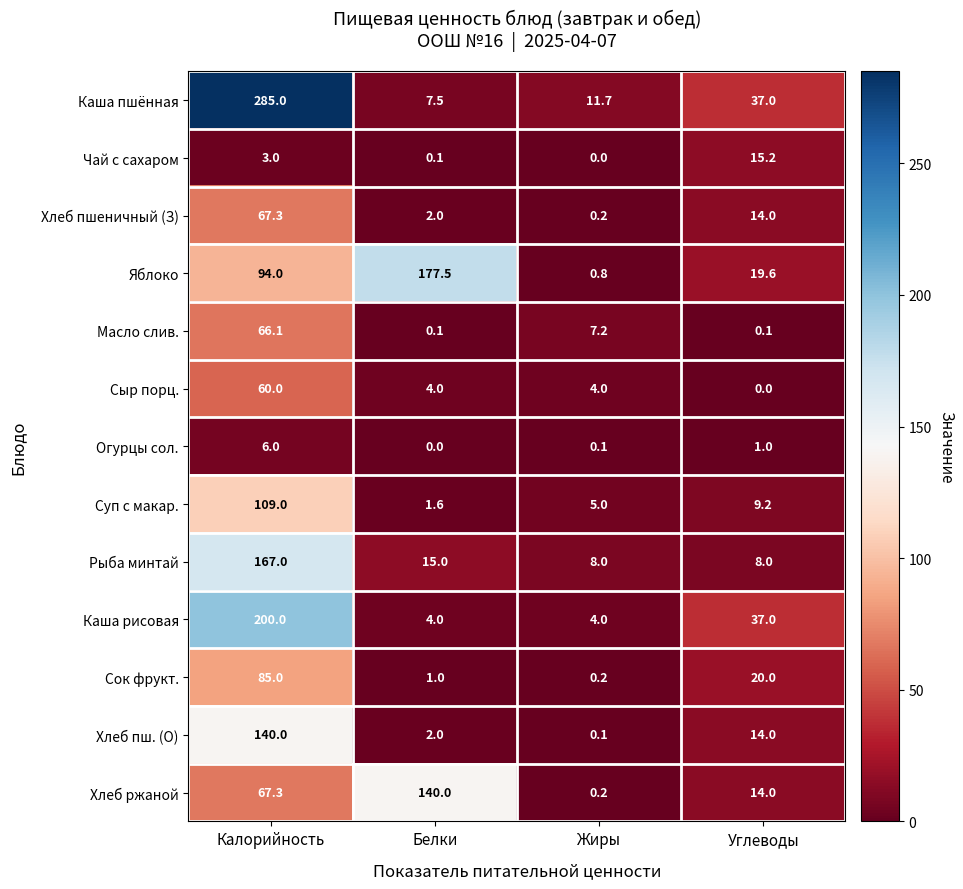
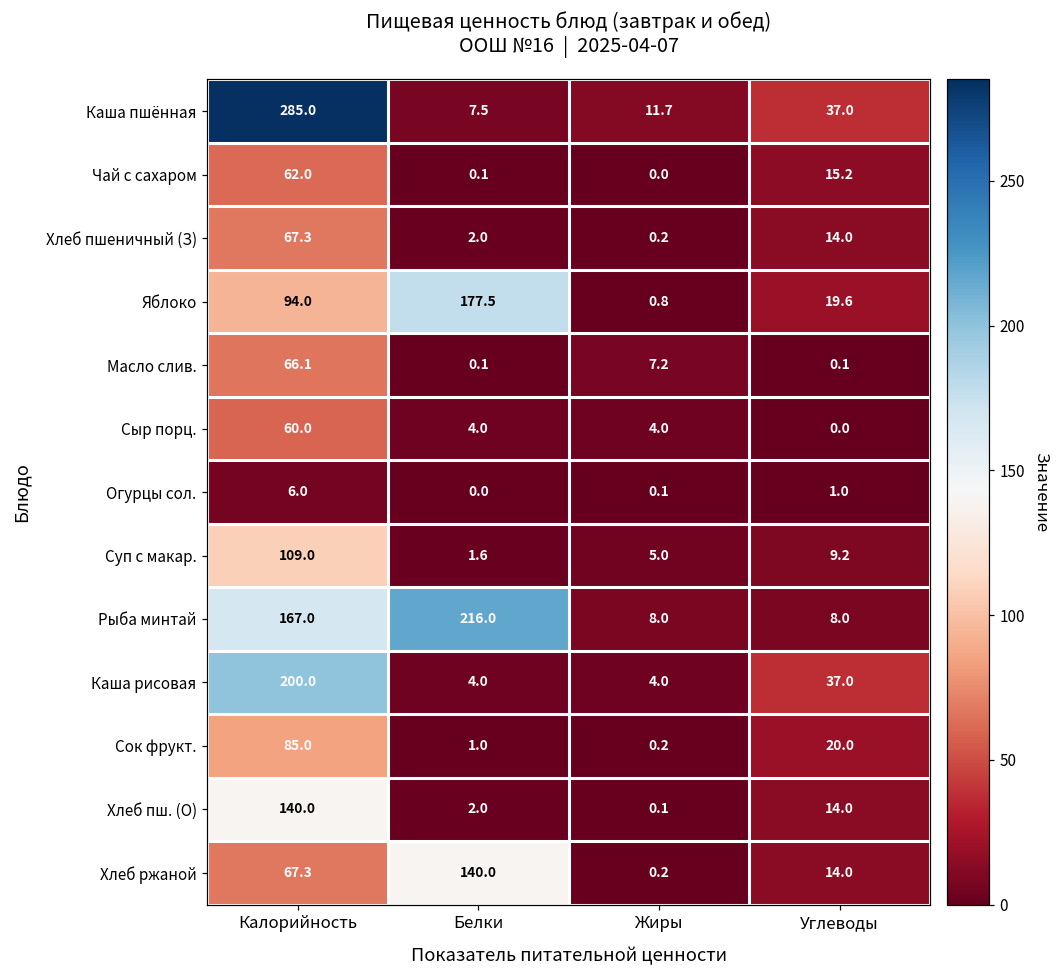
  {
    "Каша пшённая": {
      "Калорийность": 285.0,
      "Белки": 7.5,
      "Жиры": 11.7,
      "Углеводы": 37.0
    },
    "Чай с сахаром": {
-     "Калорийность": 3.0,
+     "Калорийность": 62.0,
      "Белки": 0.1,
      "Жиры": 0.0,
      "Углеводы": 15.2
    },
    "Хлеб пшеничный (З)": {
      "Калорийность": 67.3,
      "Белки": 2.0,
      "Жиры": 0.2,
      "Углеводы": 14.0
    },
    "Яблоко": {
      "Калорийность": 94.0,
      "Белки": 177.5,
      "Жиры": 0.8,
      "Углеводы": 19.6
    },
    "Масло слив.": {
      "Калорийность": 66.1,
      "Белки": 0.1,
      "Жиры": 7.2,
      "Углеводы": 0.1
    },
    "Сыр порц.": {
      "Калорийность": 60.0,
      "Белки": 4.0,
      "Жиры": 4.0,
      "Углеводы": 0.0
    },
    "Огурцы сол.": {
      "Калорийность": 6.0,
      "Белки": 0.0,
      "Жиры": 0.1,
      "Углеводы": 1.0
    },
    "Суп с макар.": {
      "Калорийность": 109.0,
      "Белки": 1.6,
      "Жиры": 5.0,
      "Углеводы": 9.2
    },
    "Рыба минтай": {
      "Калорийность": 167.0,
-     "Белки": 15.0,
+     "Белки": 216.0,
      "Жиры": 8.0,
      "Углеводы": 8.0
    },
    "Каша рисовая": {
      "Калорийность": 200.0,
      "Белки": 4.0,
      "Жиры": 4.0,
      "Углеводы": 37.0
    },
    "Сок фрукт.": {
      "Калорийность": 85.0,
      "Белки": 1.0,
      "Жиры": 0.2,
      "Углеводы": 20.0
    },
    "Хлеб пш. (О)": {
      "Калорийность": 140.0,
      "Белки": 2.0,
      "Жиры": 0.1,
      "Углеводы": 14.0
    },
    "Хлеб ржаной": {
      "Калорийность": 67.3,
      "Белки": 140.0,
      "Жиры": 0.2,
      "Углеводы": 14.0
    }
  }
